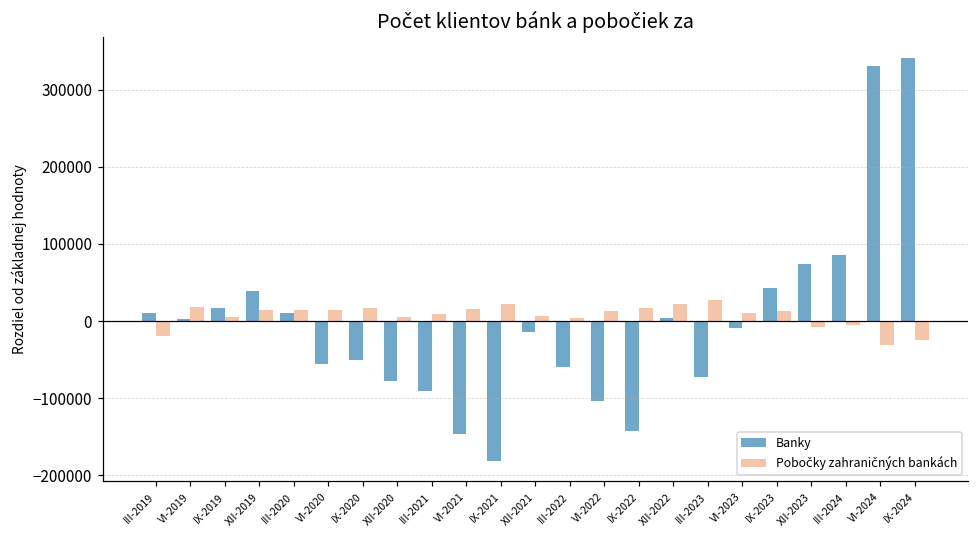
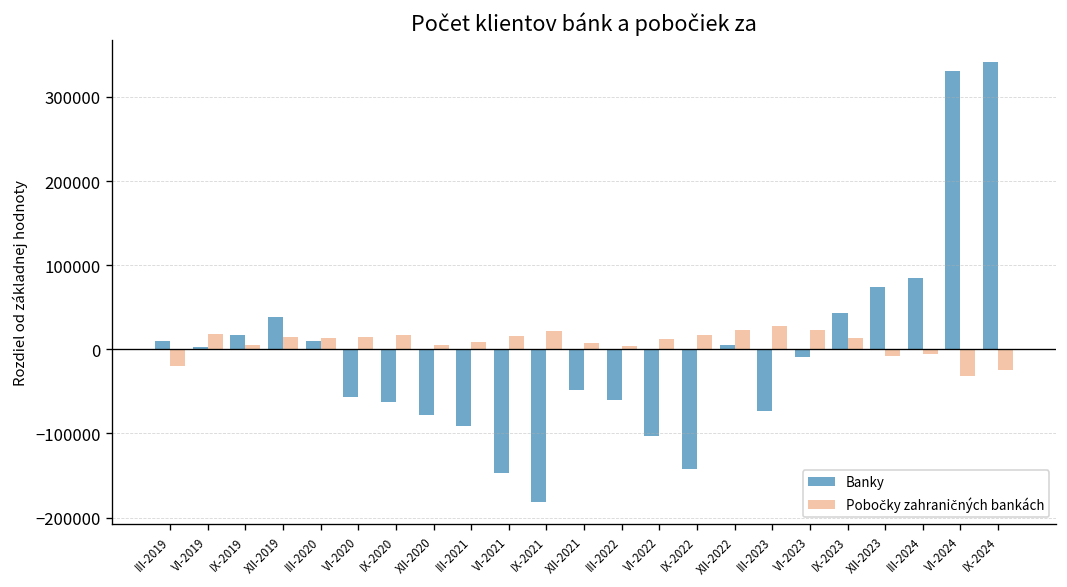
  {
    "Banky": {
      "III-2019": 10000,
      "IX-2019": 20000,
      "XII-2019": 40000,
      "III-2020": 10000,
      "VI-2020": -60000,
-     "IX-2020": -50000,
+     "IX-2020": -60000,
      "XII-2020": -80000,
      "III-2021": -90000,
      "VI-2021": -150000,
      "IX-2021": -180000,
-     "XII-2021": -10000,
+     "XII-2021": -50000,
      "III-2022": -60000,
      "VI-2022": -100000,
      "IX-2022": -140000,
      "XII-2022": 0,
      "III-2023": -70000,
      "VI-2023": -10000,
      "IX-2023": 40000,
      "XII-2023": 70000,
      "III-2024": 90000,
      "VI-2024": 330000,
      "IX-2024": 340000
    },
    "Pobočky zahraničných bankách": {
      "III-2019": -20000,
      "VI-2019": 20000,
      "IX-2019": 10000,
      "XII-2019": 10000,
      "III-2020": 10000,
      "VI-2020": 20000,
      "IX-2020": 20000,
      "XII-2020": 10000,
      "III-2021": 10000,
      "VI-2021": 20000,
      "IX-2021": 20000,
      "XII-2021": 10000,
      "III-2022": 0,
      "VI-2022": 10000,
      "IX-2022": 20000,
      "XII-2022": 20000,
      "III-2023": 30000,
-     "VI-2023": 10000,
+     "VI-2023": 20000,
      "IX-2023": 10000,
      "XII-2023": -10000,
      "III-2024": -10000,
      "VI-2024": -30000,
      "IX-2024": -20000
    }
  }
